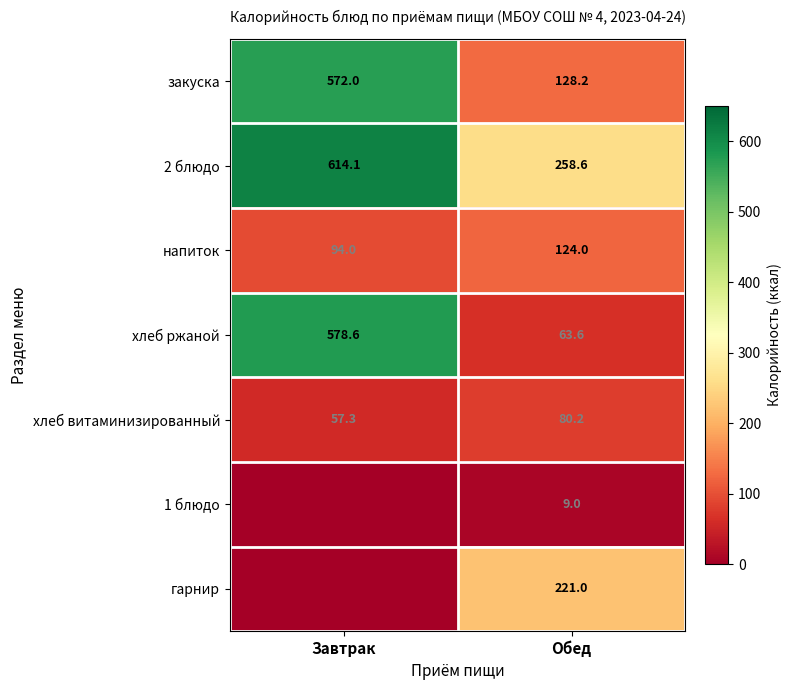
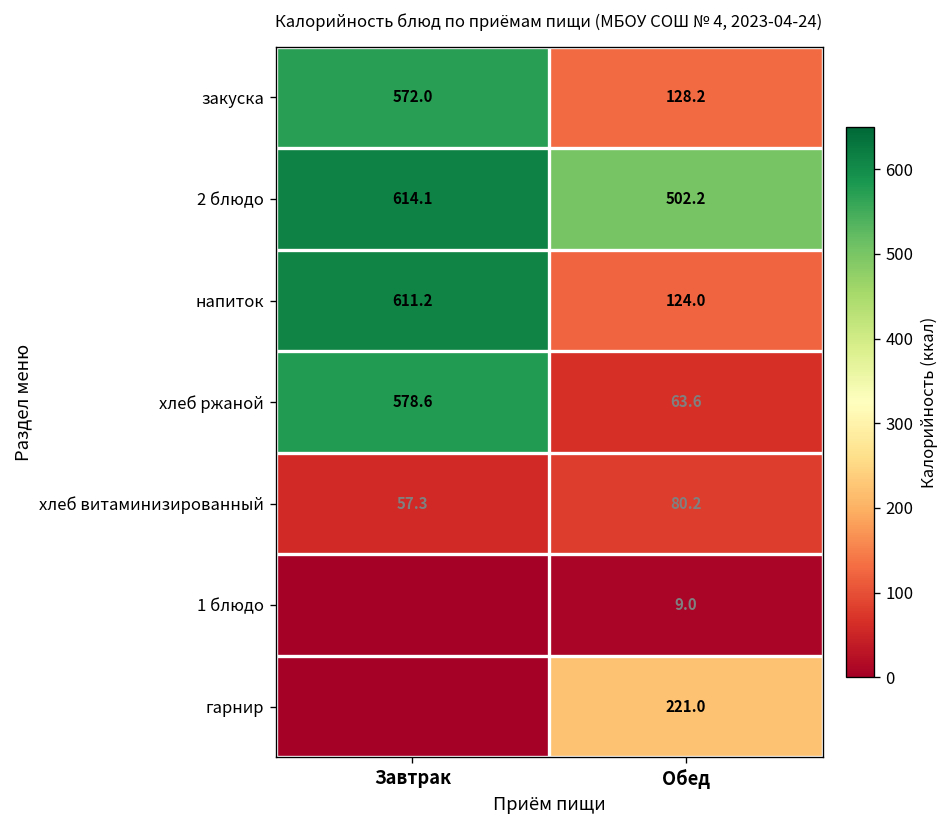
  {
    "закуска": {
      "Завтрак": 572.0,
      "Обед": 128.2
    },
    "2 блюдо": {
      "Завтрак": 614.1,
-     "Обед": 258.6
+     "Обед": 502.2
    },
    "напиток": {
-     "Завтрак": 94.0,
+     "Завтрак": 611.2,
      "Обед": 124.0
    },
    "хлеб ржаной": {
      "Завтрак": 578.6,
      "Обед": 63.6
    },
    "хлеб витаминизированный": {
      "Завтрак": 57.3,
      "Обед": 80.2
    },
    "1 блюдо": {
      "Обед": 9.0
    },
    "гарнир": {
      "Обед": 221.0
    }
  }
